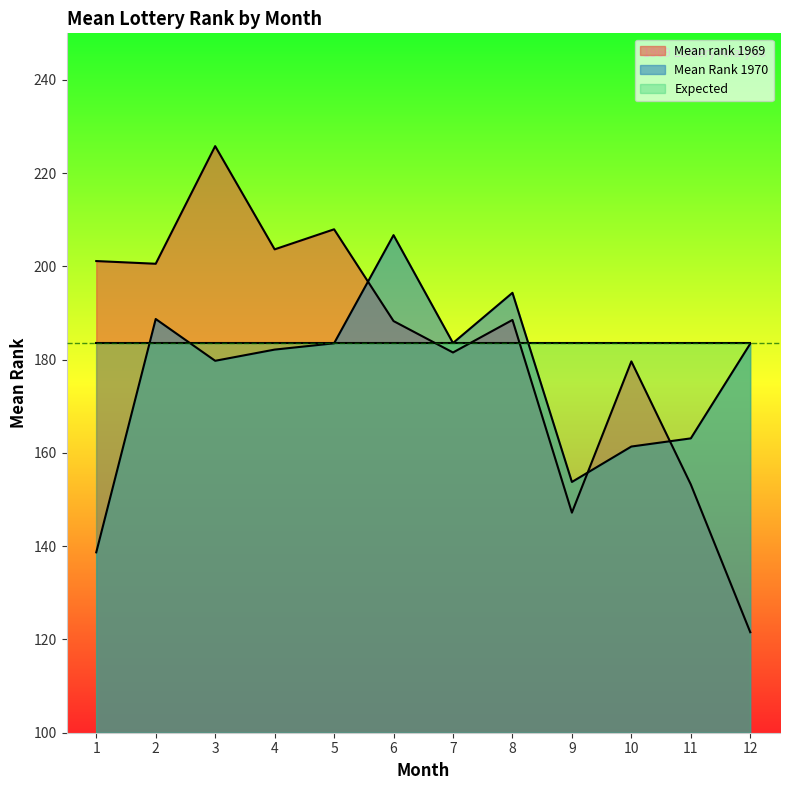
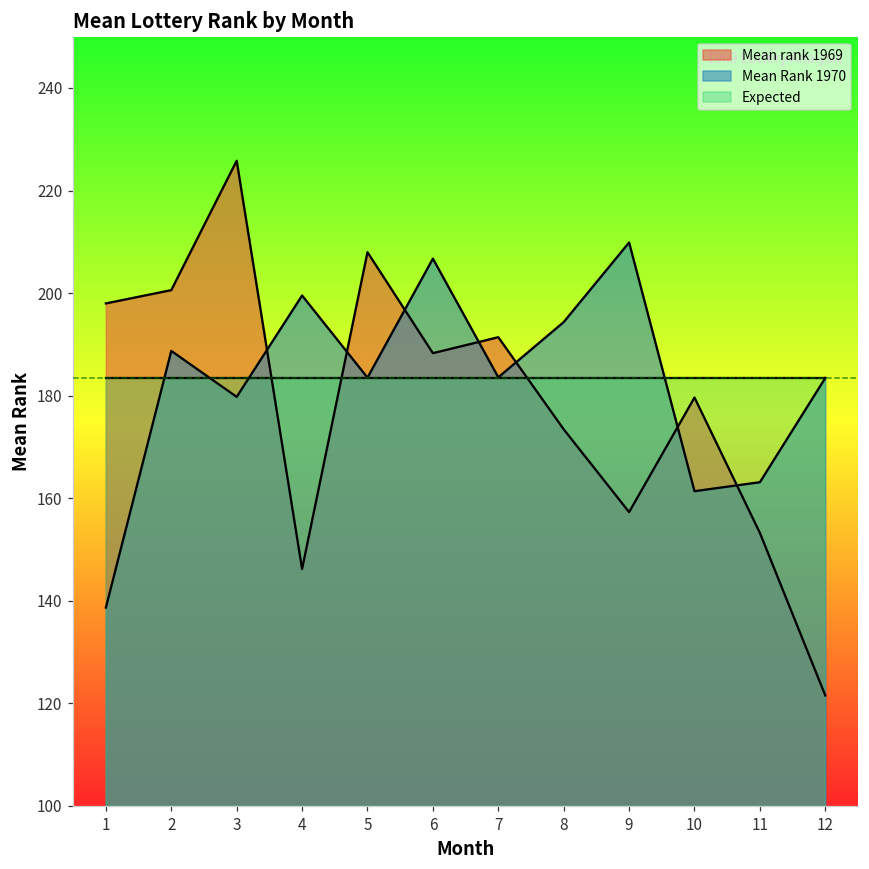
  {
    "Mean rank 1969": {
-     "1": 201,
+     "1": 198,
      "2": 201,
      "3": 226,
-     "4": 204,
+     "4": 146,
      "5": 208,
      "6": 188,
-     "7": 182,
-     "8": 189,
-     "9": 147,
+     "7": 191,
+     "8": 173,
+     "9": 157,
      "10": 180,
      "11": 153,
      "12": 122
    },
    "Mean Rank 1970": {
      "1": 139,
      "2": 189,
      "3": 180,
-     "4": 182,
+     "4": 200,
      "6": 207,
      "8": 194,
-     "9": 154,
+     "9": 210,
      "10": 161,
      "11": 163
    },
    "Expected": {
      "1": 184,
      "2": 184,
      "3": 184,
      "4": 184,
      "6": 184,
      "8": 184,
      "9": 184,
      "10": 184,
      "11": 184
    }
  }
